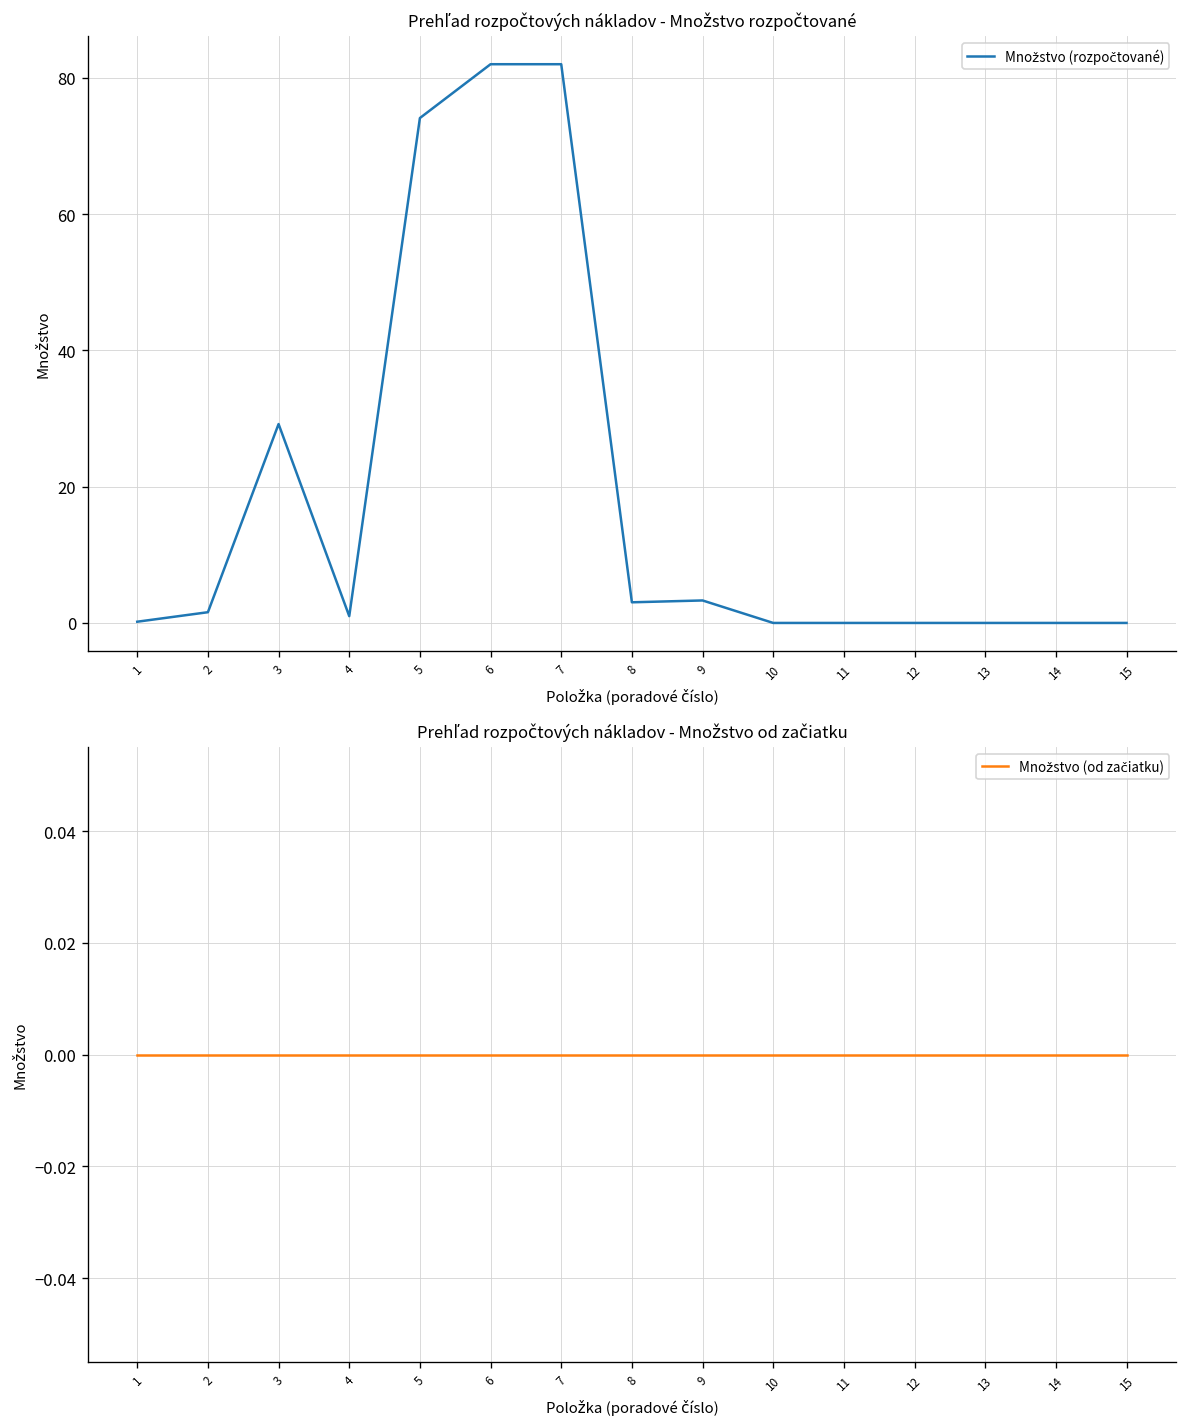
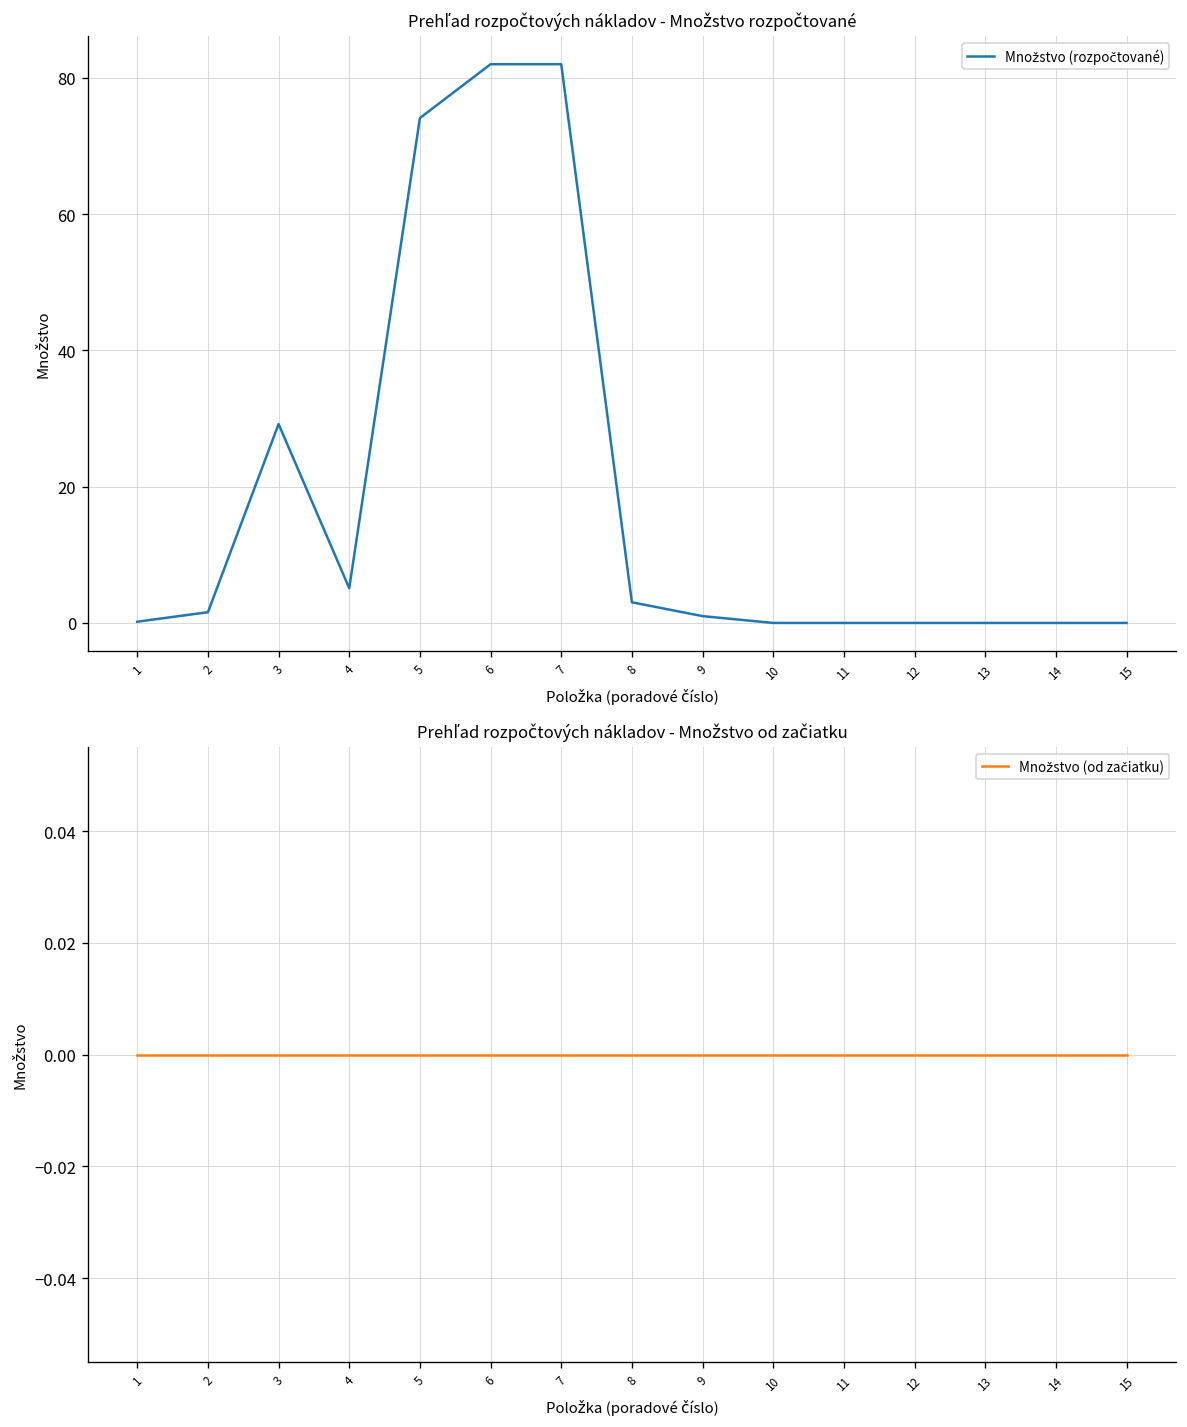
  {
    "Prehľad rozpočtových nákladov - Množstvo rozpočtované": {
      "1": 0,
      "2": 2,
      "3": 29,
-     "4": 1,
+     "4": 5,
      "5": 74,
      "6": 82,
      "7": 82,
      "8": 3,
-     "9": 3,
+     "9": 1,
      "10": 0,
      "11": 0,
      "12": 0,
      "13": 0,
      "14": 0,
      "15": 0
    },
    "Prehľad rozpočtových nákladov - Množstvo od začiatku": {
      "1": 0.000,
      "2": 0.000,
      "3": 0.000,
      "4": 0.000,
      "5": 0.000,
      "6": 0.000,
      "7": 0.000,
      "8": 0.000,
      "9": 0.000,
      "10": 0.000,
      "11": 0.000,
      "12": 0.000,
      "13": 0.000,
      "14": 0.000,
      "15": 0.000
    }
  }
